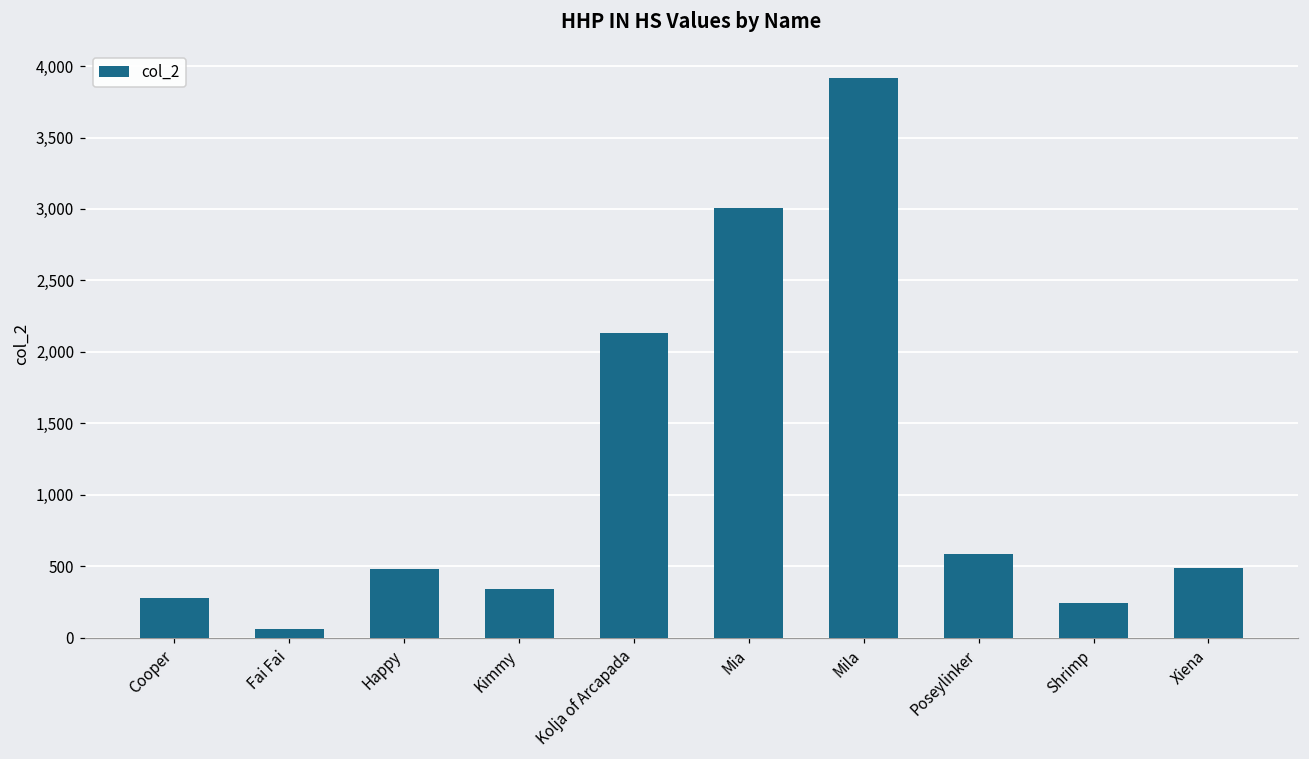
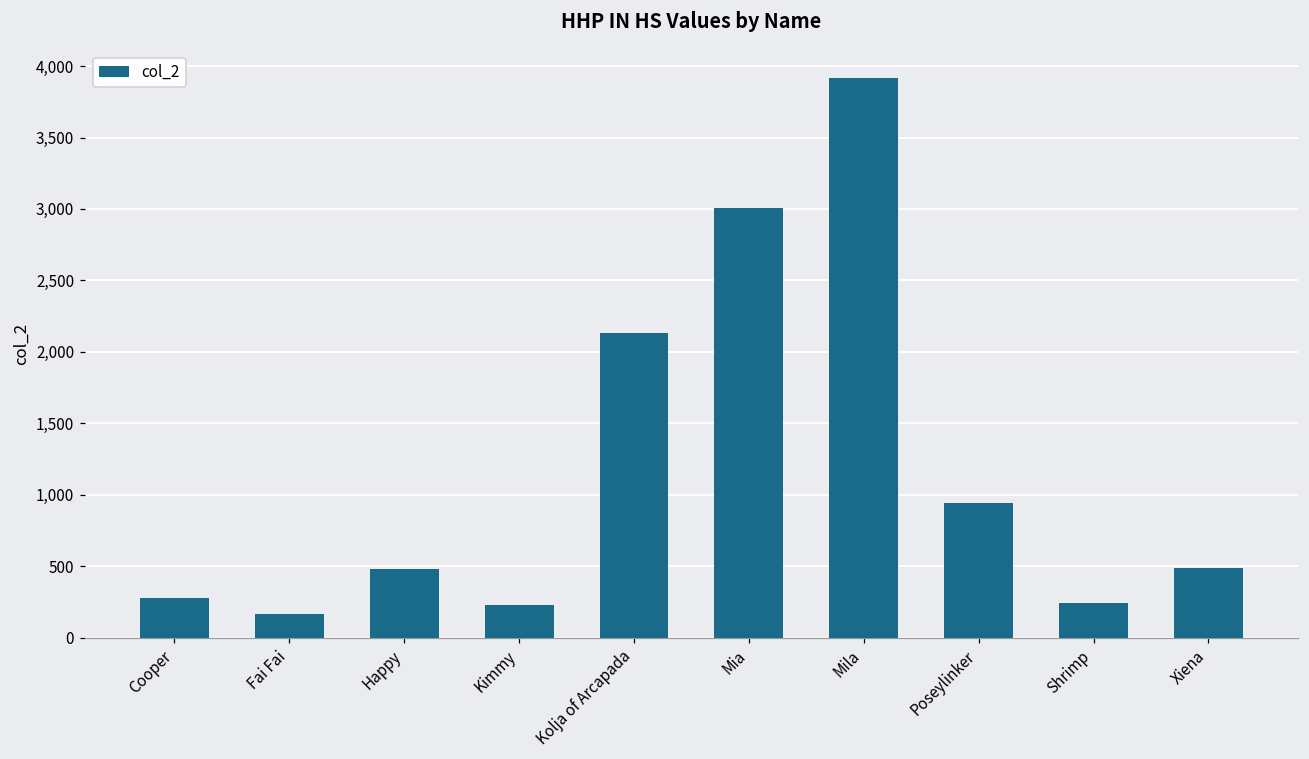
  {
    "Cooper": "280",
-   "Fai Fai": "60",
+   "Fai Fai": "170",
    "Happy": "480",
-   "Kimmy": "340",
+   "Kimmy": "230",
    "Kolja of Arcapada": "2,130",
    "Mia": "3,010",
    "Mila": "3,910",
-   "Poseylinker": "580",
+   "Poseylinker": "940",
    "Shrimp": "240",
    "Xiena": "490"
  }
